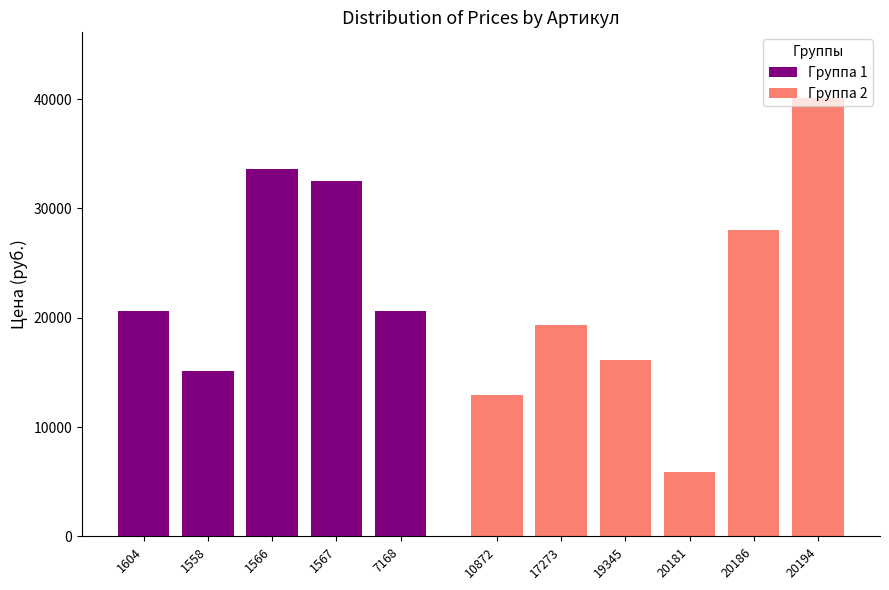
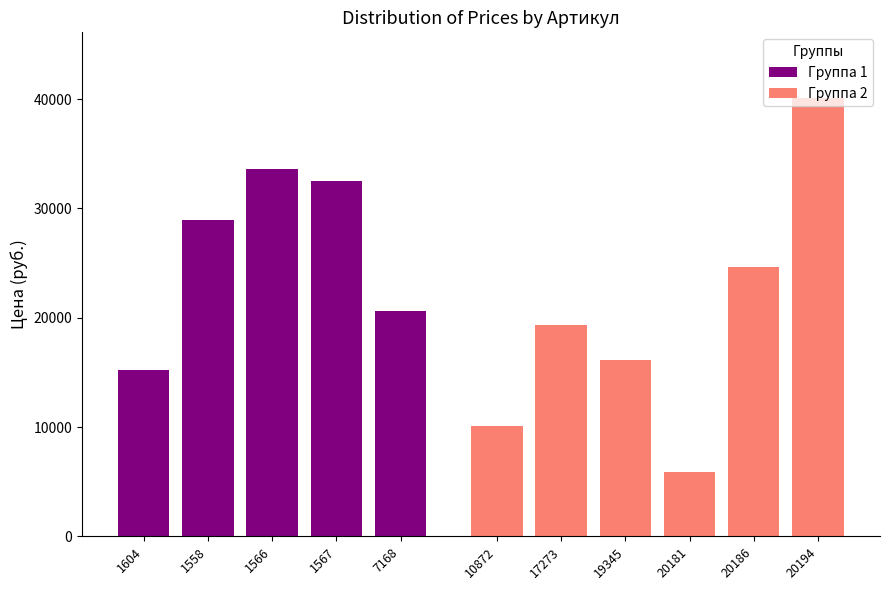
  {
    "Группа 1": {
-     "1604": 20600,
-     "1558": 15100,
+     "1604": 15200,
+     "1558": 29000,
      "1566": 33600,
      "1567": 32500,
      "7168": 20600
    },
    "Группа 2": {
-     "10872": 13000,
+     "10872": 10100,
      "17273": 19400,
      "19345": 16200,
      "20181": 5900,
-     "20186": 28100
+     "20186": 24600
    }
  }
